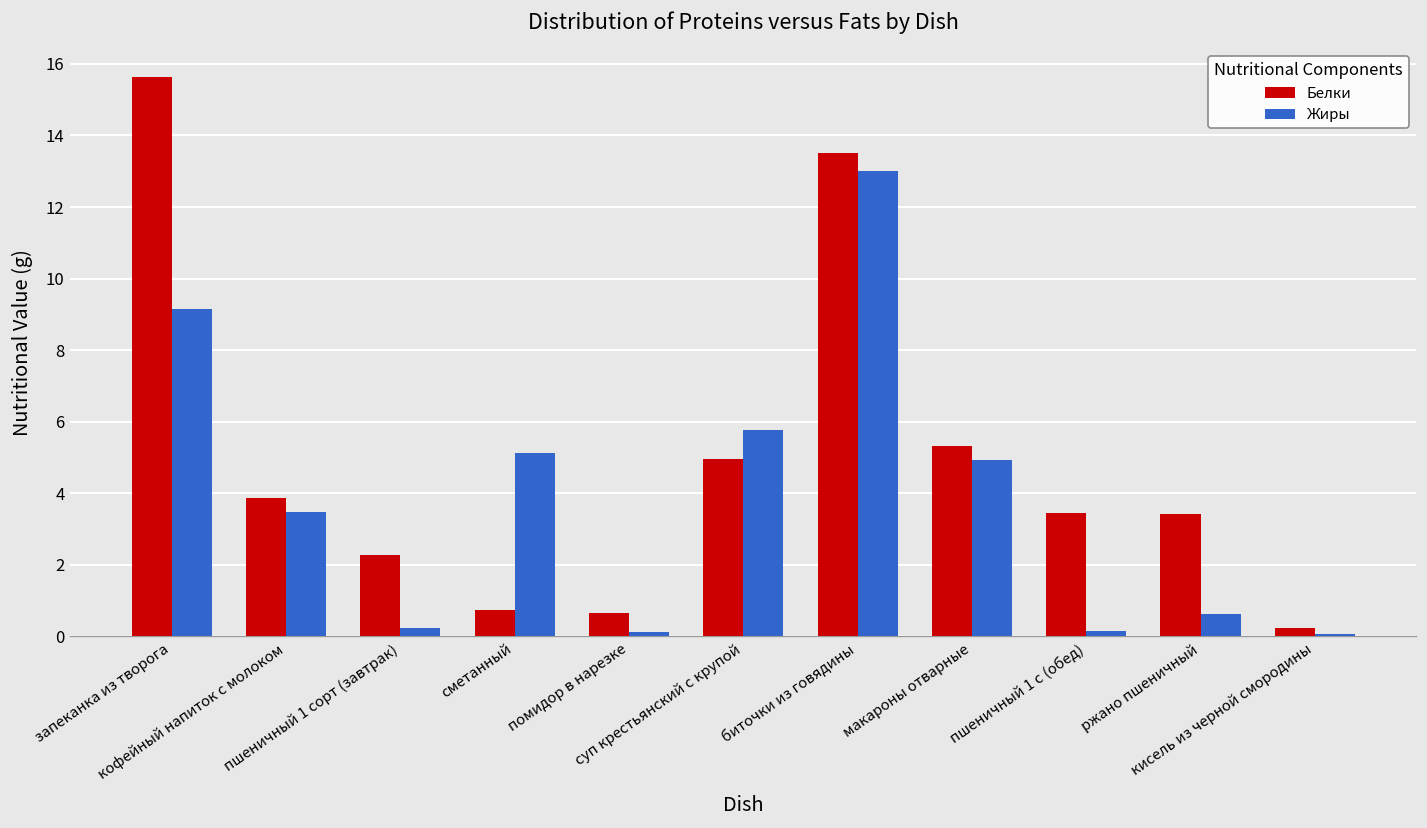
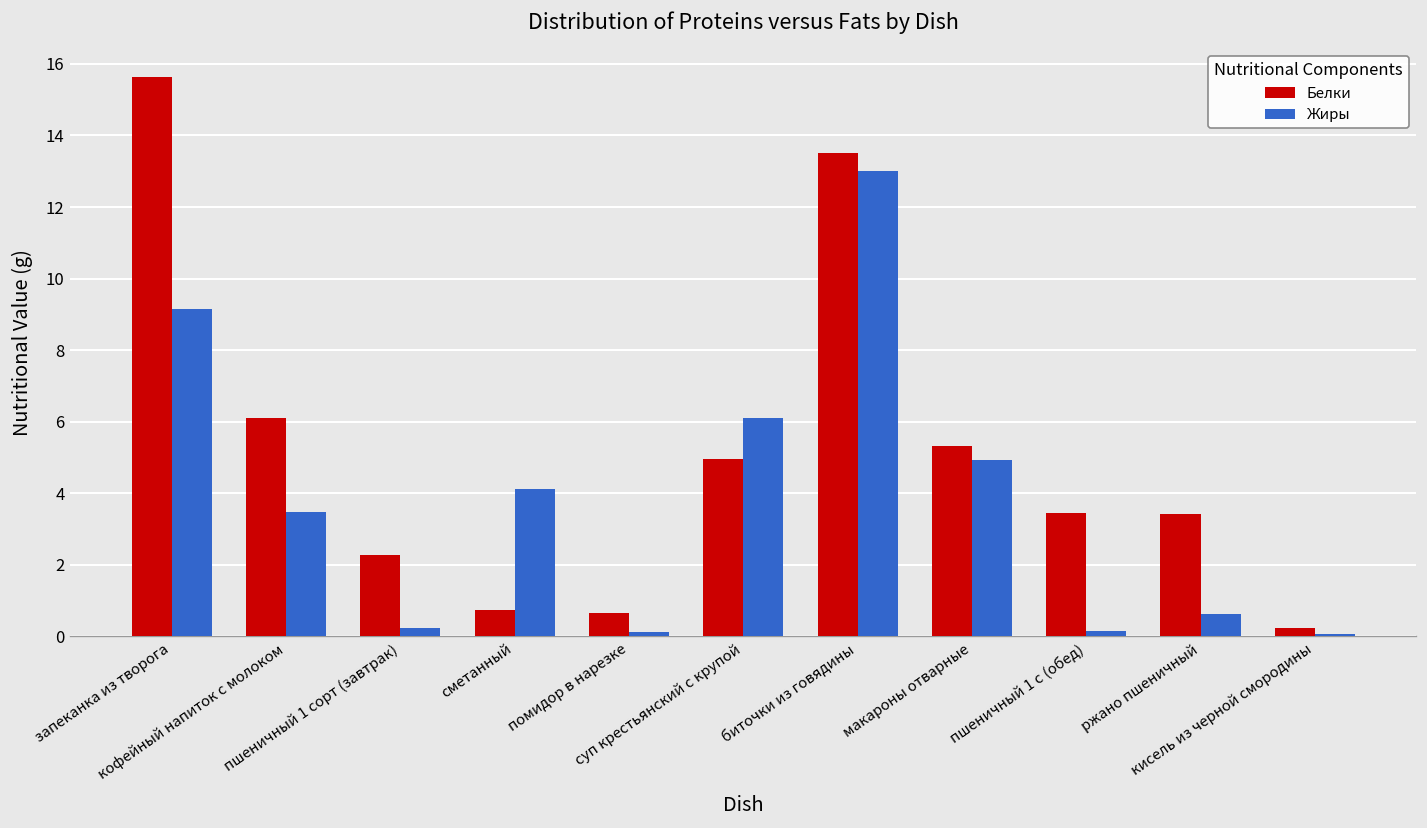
  {
    "Белки": {
      "запеканка из творога": 15.6,
-     "кофейный напиток с молоком": 3.9,
+     "кофейный напиток с молоком": 6.1,
      "пшеничный 1 сорт (завтрак)": 2.3,
      "сметанный": 0.8,
      "помидор в нарезке": 0.7,
      "суп крестьянский с крупой": 5.0,
      "биточки из говядины": 13.5,
      "макароны отварные": 5.3,
      "пшеничный 1 с (обед)": 3.5,
      "ржано пшеничный": 3.4,
      "кисель из черной смородины": 0.2
    },
    "Жиры": {
      "запеканка из творога": 9.2,
      "кофейный напиток с молоком": 3.5,
      "пшеничный 1 сорт (завтрак)": 0.2,
-     "сметанный": 5.1,
+     "сметанный": 4.1,
      "помидор в нарезке": 0.1,
-     "суп крестьянский с крупой": 5.8,
+     "суп крестьянский с крупой": 6.1,
      "биточки из говядины": 13.0,
      "макароны отварные": 4.9,
      "пшеничный 1 с (обед)": 0.1,
      "ржано пшеничный": 0.6
    }
  }
